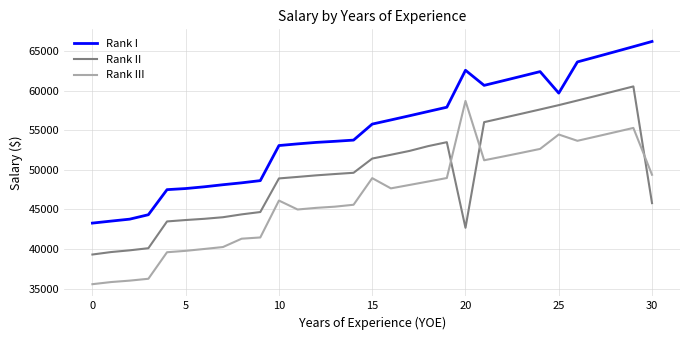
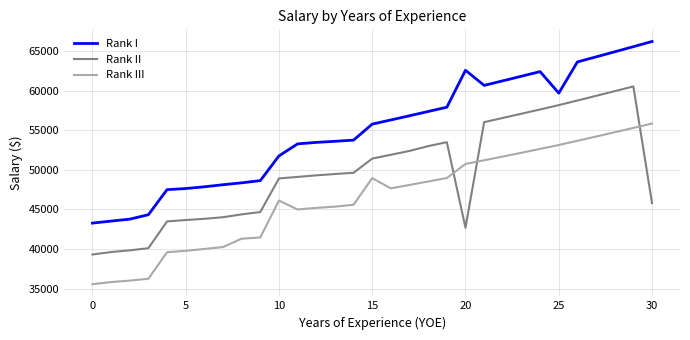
  {
    "Rank I": {
      "0": 43000,
      "5": 48000,
-     "10": 53000,
+     "10": 52000,
      "15": 56000,
      "20": 63000,
      "25": 60000,
      "30": 66000
    },
    "Rank II": {
      "0": 39000,
      "5": 44000,
      "10": 49000,
      "15": 51000,
      "20": 43000,
      "25": 58000,
      "30": 46000
    },
    "Rank III": {
      "0": 36000,
      "5": 40000,
      "10": 46000,
      "15": 49000,
-     "20": 59000,
-     "25": 54000,
-     "30": 49000
+     "20": 51000,
+     "25": 53000,
+     "30": 56000
    }
  }
